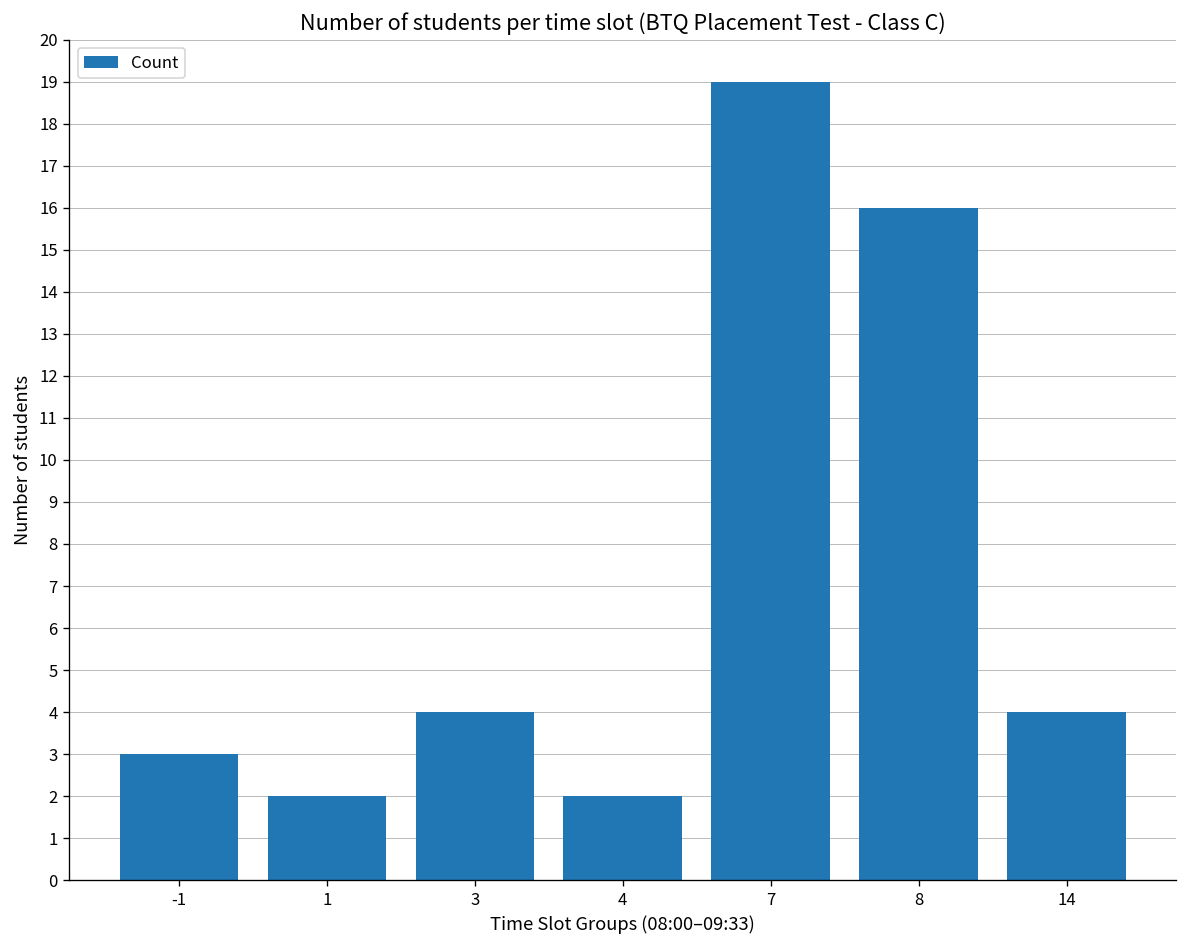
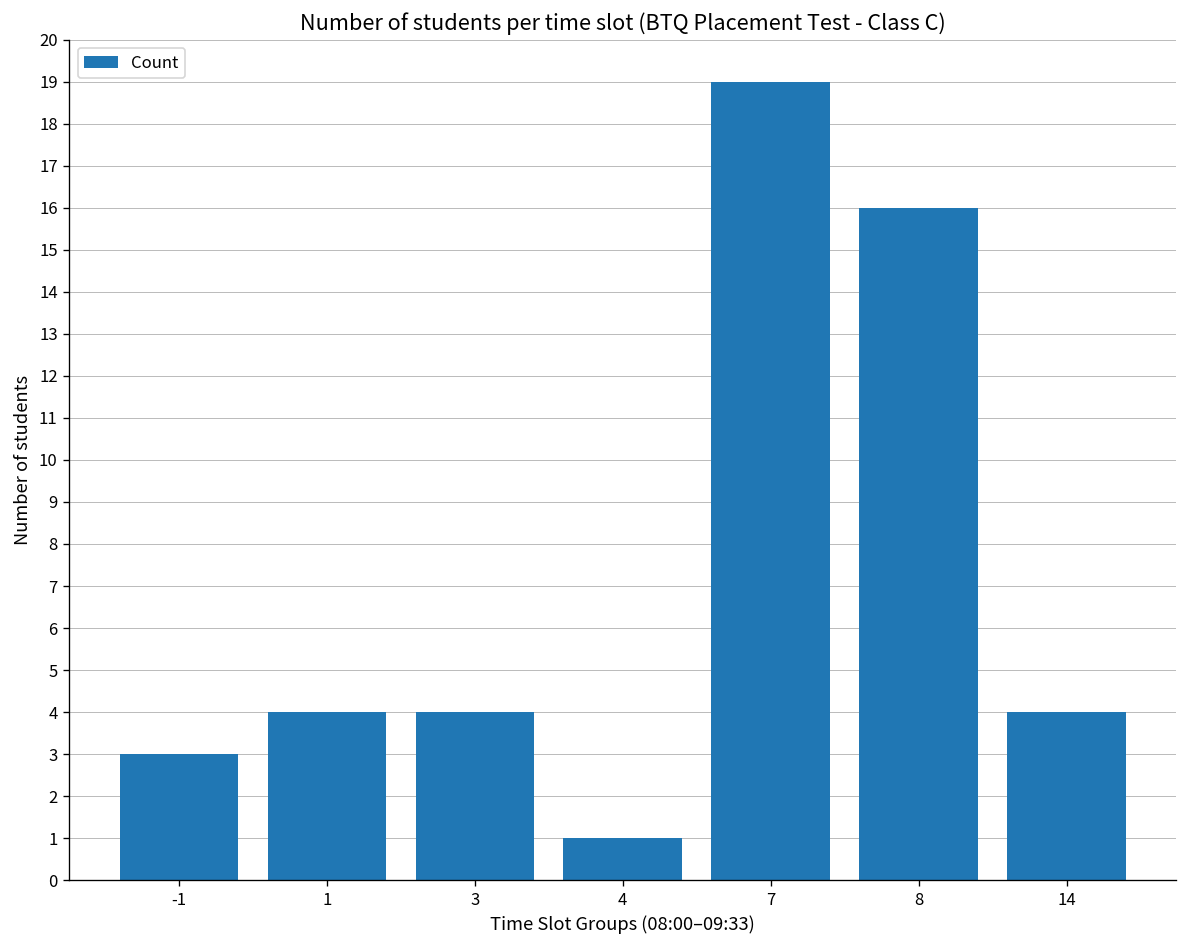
  {
    "-1": 3,
-   "1": 2,
+   "1": 4,
    "3": 4,
-   "4": 2,
+   "4": 1,
    "7": 19,
    "8": 16,
    "14": 4
  }
